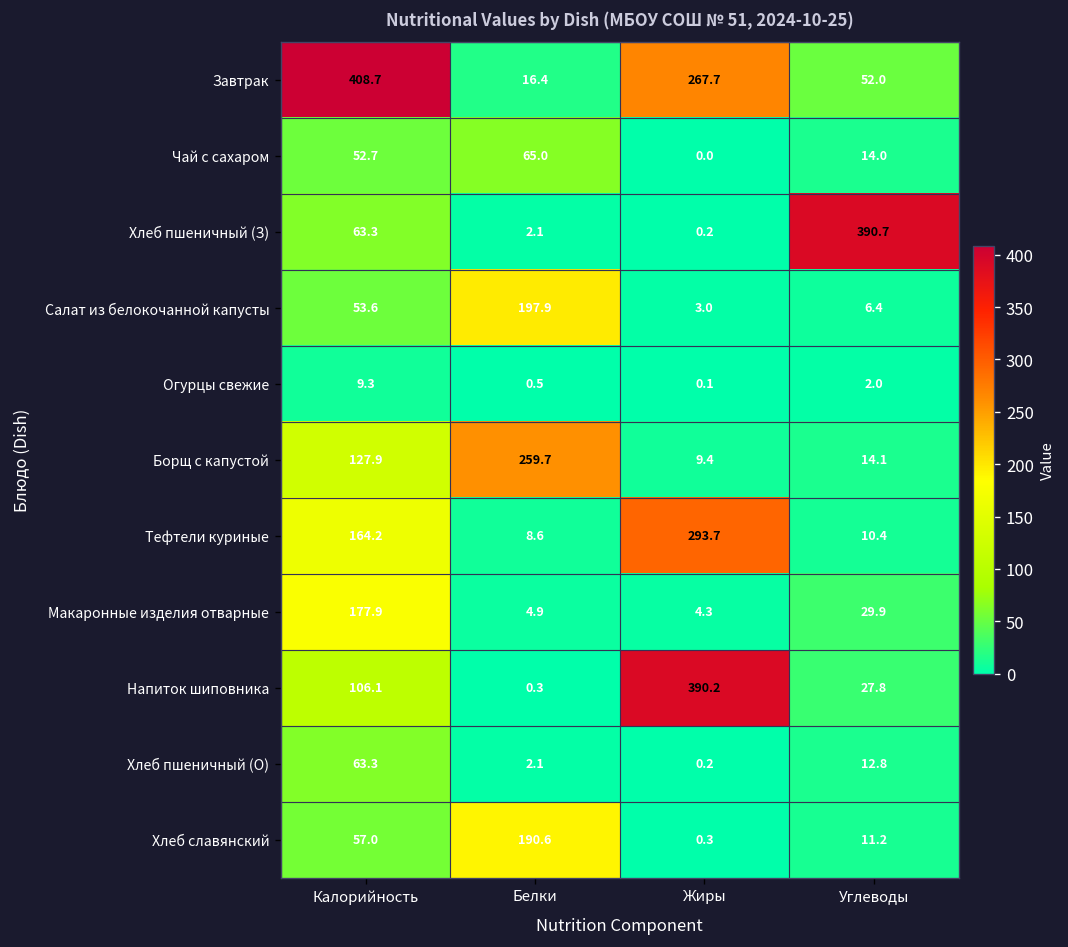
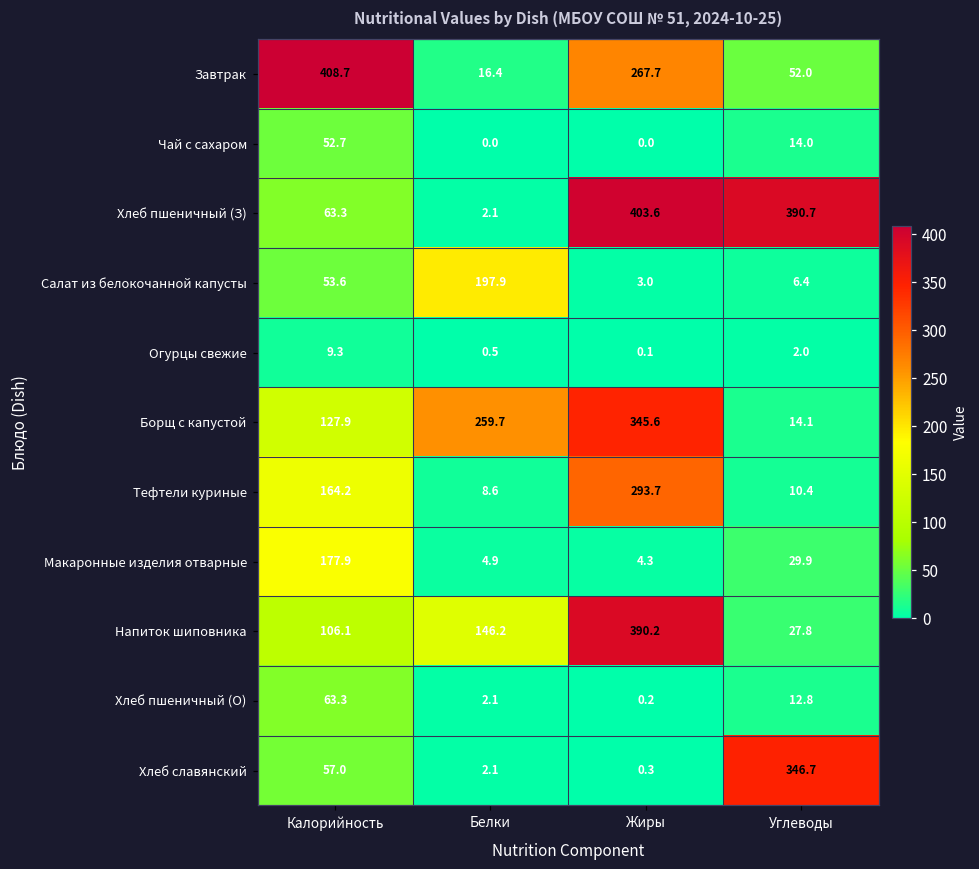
  {
    "Завтрак": {
      "Калорийность": 408.7,
      "Белки": 16.4,
      "Жиры": 267.7,
      "Углеводы": 52.0
    },
    "Чай с сахаром": {
      "Калорийность": 52.7,
-     "Белки": 65.0,
+     "Белки": 0.0,
      "Жиры": 0.0,
      "Углеводы": 14.0
    },
    "Хлеб пшеничный (З)": {
      "Калорийность": 63.3,
      "Белки": 2.1,
-     "Жиры": 0.2,
+     "Жиры": 403.6,
      "Углеводы": 390.7
    },
    "Салат из белокочанной капусты": {
      "Калорийность": 53.6,
      "Белки": 197.9,
      "Жиры": 3.0,
      "Углеводы": 6.4
    },
    "Огурцы свежие": {
      "Калорийность": 9.3,
      "Белки": 0.5,
      "Жиры": 0.1,
      "Углеводы": 2.0
    },
    "Борщ с капустой": {
      "Калорийность": 127.9,
      "Белки": 259.7,
-     "Жиры": 9.4,
+     "Жиры": 345.6,
      "Углеводы": 14.1
    },
    "Тефтели куриные": {
      "Калорийность": 164.2,
      "Белки": 8.6,
      "Жиры": 293.7,
      "Углеводы": 10.4
    },
    "Макаронные изделия отварные": {
      "Калорийность": 177.9,
      "Белки": 4.9,
      "Жиры": 4.3,
      "Углеводы": 29.9
    },
    "Напиток шиповника": {
      "Калорийность": 106.1,
-     "Белки": 0.3,
+     "Белки": 146.2,
      "Жиры": 390.2,
      "Углеводы": 27.8
    },
    "Хлеб пшеничный (О)": {
      "Калорийность": 63.3,
      "Белки": 2.1,
      "Жиры": 0.2,
      "Углеводы": 12.8
    },
    "Хлеб славянский": {
      "Калорийность": 57.0,
-     "Белки": 190.6,
+     "Белки": 2.1,
      "Жиры": 0.3,
-     "Углеводы": 11.2
+     "Углеводы": 346.7
    }
  }
